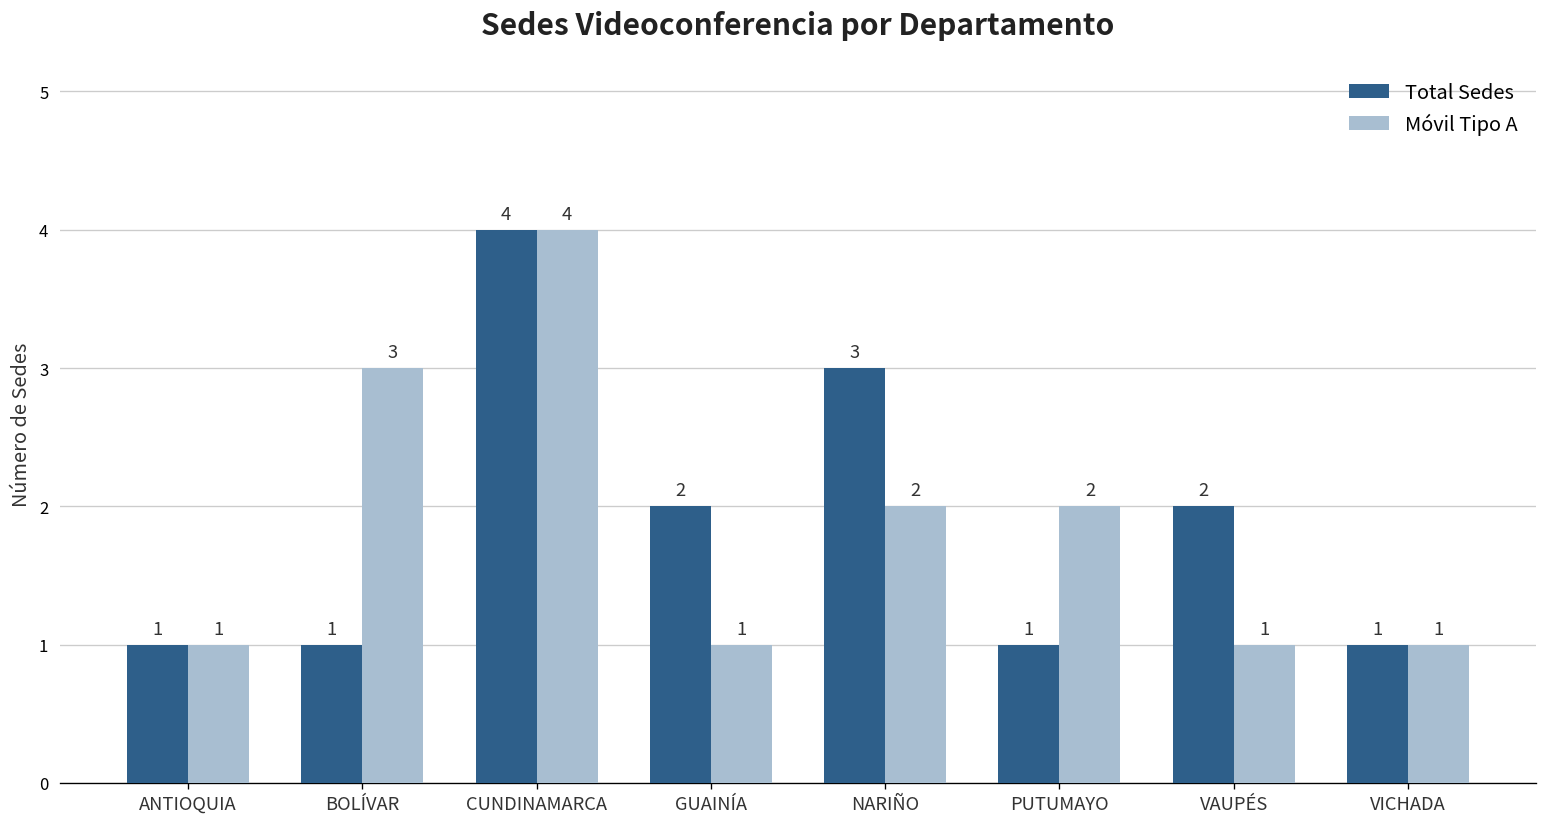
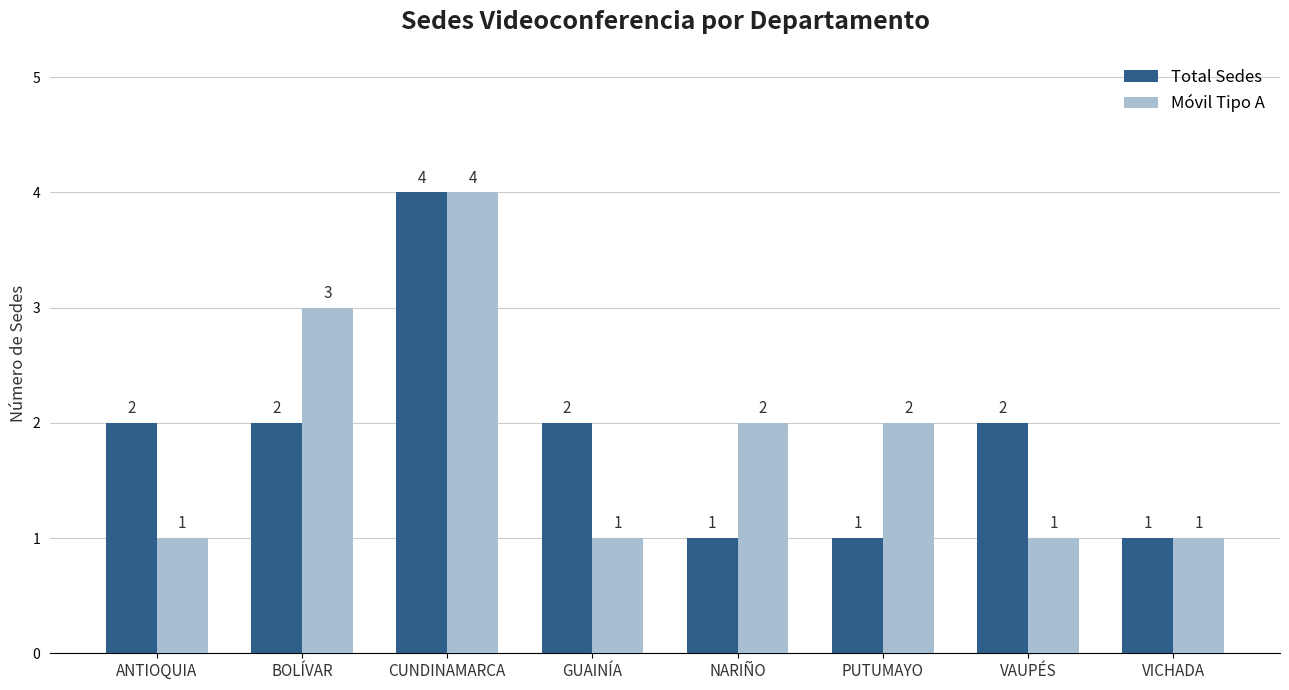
  {
    "Total Sedes": {
-     "ANTIOQUIA": 1,
-     "BOLÍVAR": 1,
+     "ANTIOQUIA": 2,
+     "BOLÍVAR": 2,
      "CUNDINAMARCA": 4,
      "GUAINÍA": 2,
-     "NARIÑO": 3,
+     "NARIÑO": 1,
      "PUTUMAYO": 1,
      "VAUPÉS": 2,
      "VICHADA": 1
    },
    "Móvil Tipo A": {
      "ANTIOQUIA": 1,
      "BOLÍVAR": 3,
      "CUNDINAMARCA": 4,
      "GUAINÍA": 1,
      "NARIÑO": 2,
      "PUTUMAYO": 2,
      "VAUPÉS": 1,
      "VICHADA": 1
    }
  }
